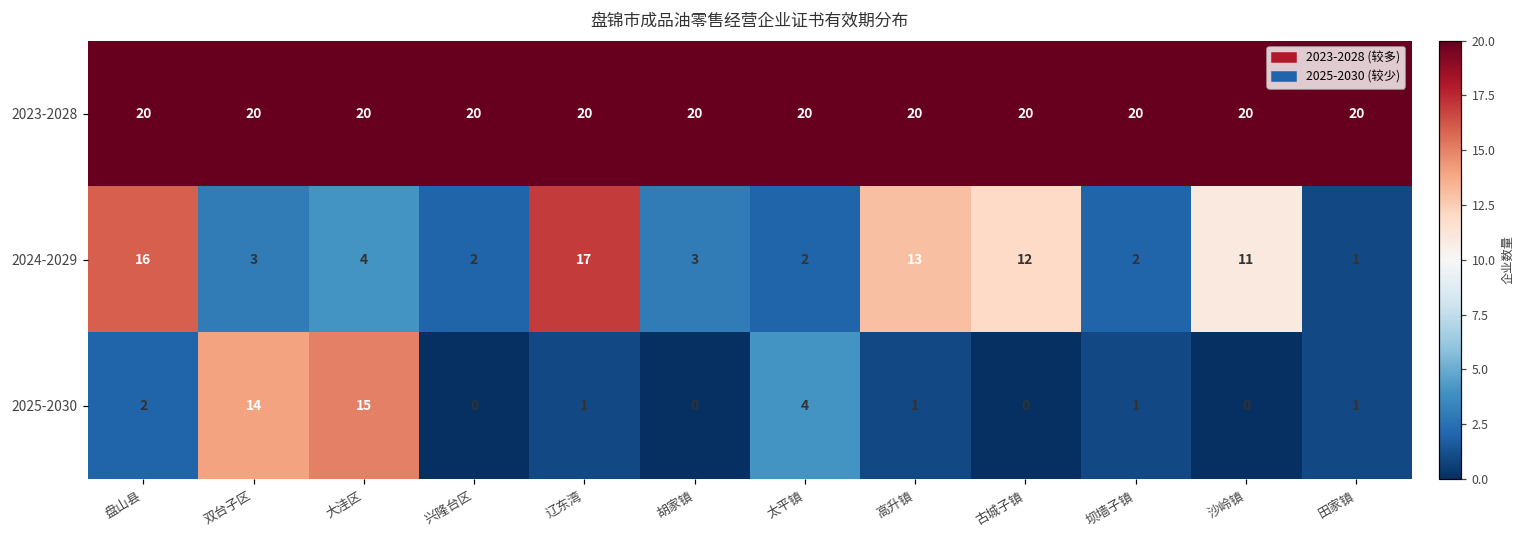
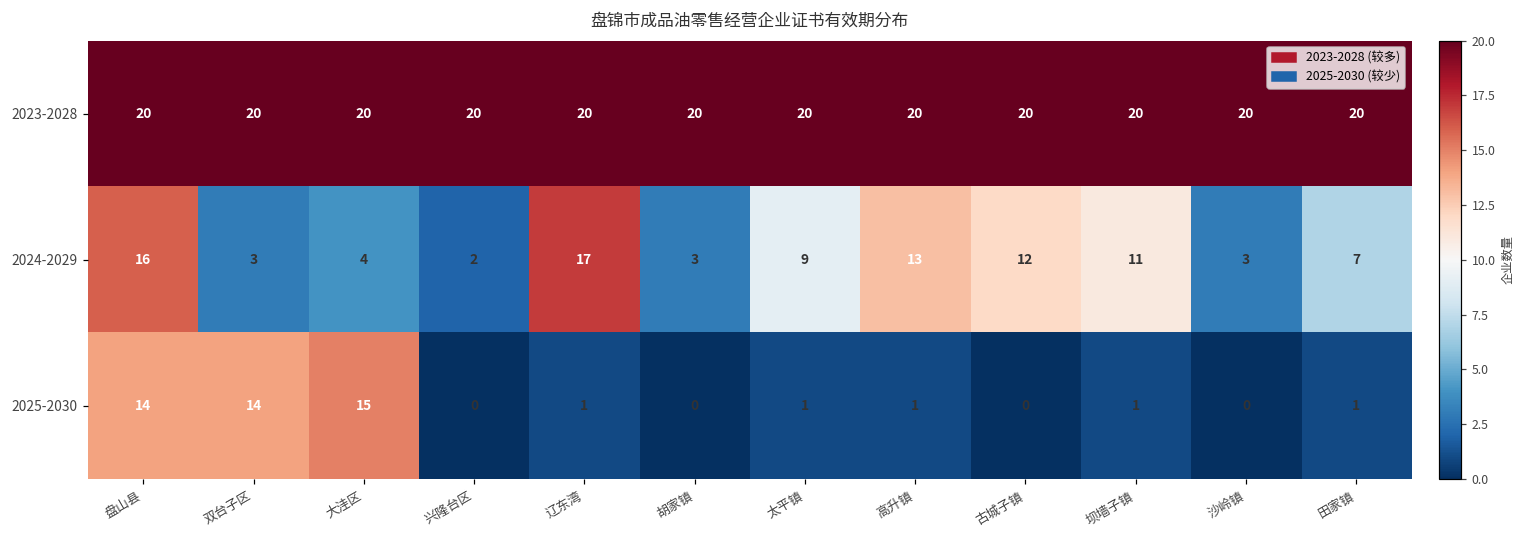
  {
    "2023-2028": {
      "盘山县": 20,
      "双台子区": 20,
      "大洼区": 20,
      "兴隆台区": 20,
      "辽东湾": 20,
      "胡家镇": 20,
      "太平镇": 20,
      "高升镇": 20,
      "古城子镇": 20,
      "坝墙子镇": 20,
      "沙岭镇": 20,
      "田家镇": 20
    },
    "2024-2029": {
      "盘山县": 16,
      "双台子区": 3,
      "大洼区": 4,
      "兴隆台区": 2,
      "辽东湾": 17,
      "胡家镇": 3,
-     "太平镇": 2,
+     "太平镇": 9,
      "高升镇": 13,
      "古城子镇": 12,
-     "坝墙子镇": 2,
-     "沙岭镇": 11,
-     "田家镇": 1
+     "坝墙子镇": 11,
+     "沙岭镇": 3,
+     "田家镇": 7
    },
    "2025-2030": {
-     "盘山县": 2,
+     "盘山县": 14,
      "双台子区": 14,
      "大洼区": 15,
      "辽东湾": 1,
-     "太平镇": 4,
+     "太平镇": 1,
      "高升镇": 1,
      "坝墙子镇": 1,
      "田家镇": 1
    }
  }
